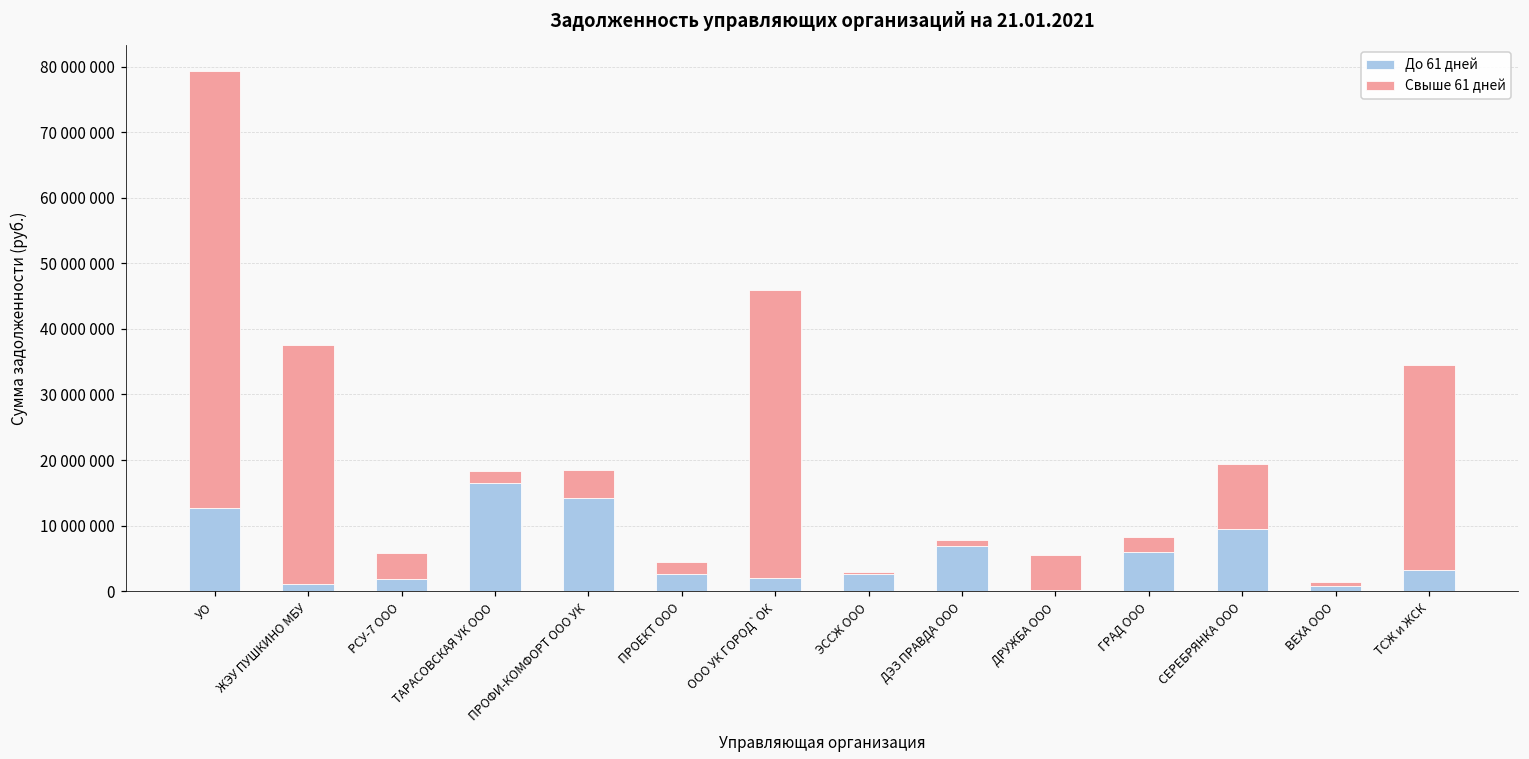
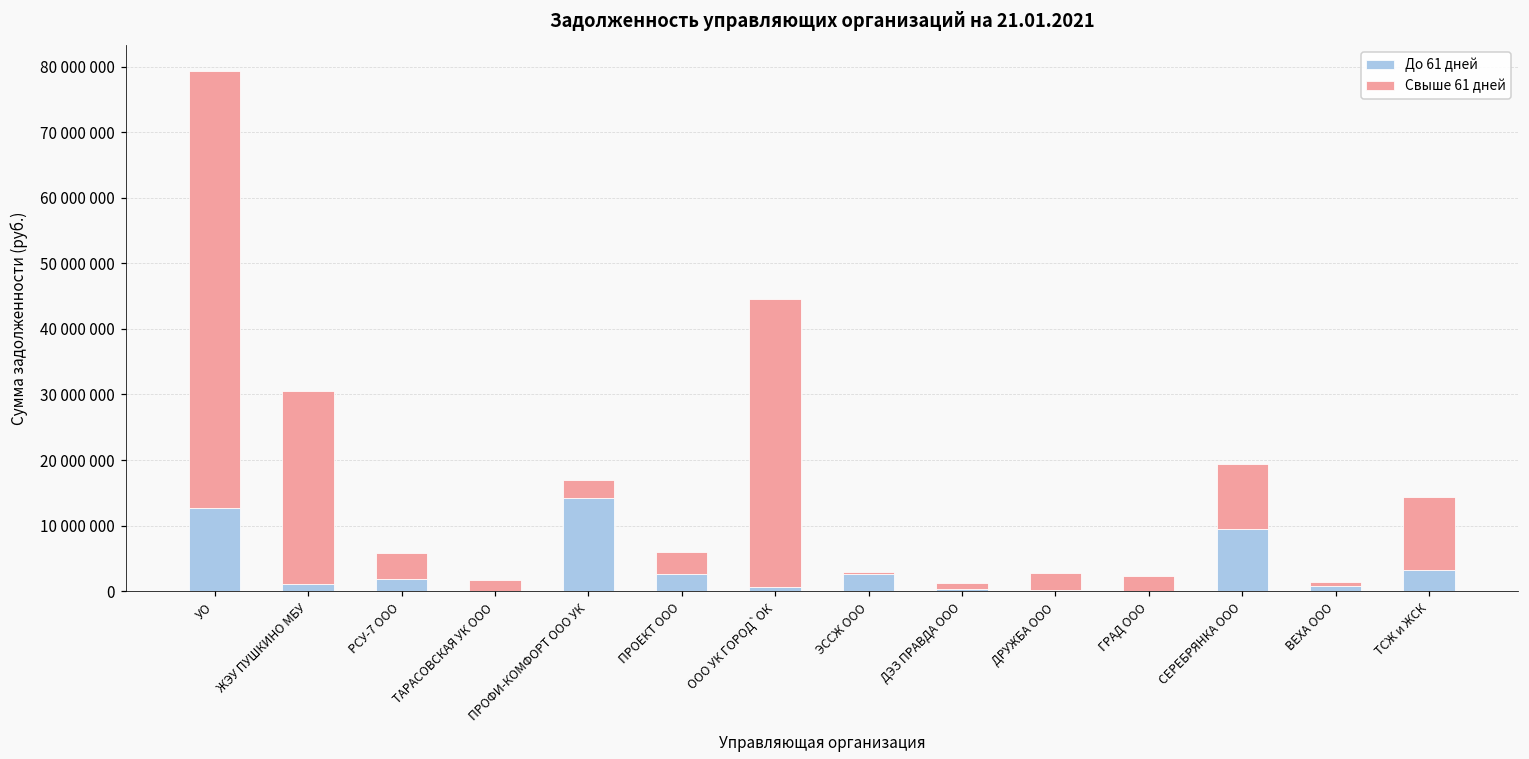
  {
    "До 61 дней": {
      "УО": 13000000,
      "ЖЭУ ПУШКИНО МБУ": 1000000,
      "РСУ-7 ООО": 2000000,
-     "ТАРАСОВСКАЯ УК ООО": 17000000,
+     "ТАРАСОВСКАЯ УК ООО": 0,
      "ПРОФИ-КОМФОРТ ООО УК": 14000000,
      "ПРОЕКТ ООО": 3000000,
-     "ООО УК ГОРОД`ОК": 2000000,
+     "ООО УК ГОРОД`ОК": 1000000,
      "ЭССЖ ООО": 3000000,
-     "ДЭЗ ПРАВДА ООО": 7000000,
-     "ГРАД ООО": 6000000,
+     "ДЭЗ ПРАВДА ООО": 0,
+     "ГРАД ООО": 0,
      "СЕРЕБРЯНКА ООО": 9000000,
      "ВЕХА ООО": 1000000,
      "ТСЖ и ЖСК": 3000000
    },
    "Свыше 61 дней": {
      "УО": 67000000,
-     "ЖЭУ ПУШКИНО МБУ": 36000000,
+     "ЖЭУ ПУШКИНО МБУ": 30000000,
      "РСУ-7 ООО": 4000000,
      "ТАРАСОВСКАЯ УК ООО": 2000000,
-     "ПРОФИ-КОМФОРТ ООО УК": 4000000,
-     "ПРОЕКТ ООО": 2000000,
+     "ПРОФИ-КОМФОРТ ООО УК": 3000000,
+     "ПРОЕКТ ООО": 3000000,
      "ООО УК ГОРОД`ОК": 44000000,
      "ДЭЗ ПРАВДА ООО": 1000000,
-     "ДРУЖБА ООО": 5000000,
+     "ДРУЖБА ООО": 2000000,
      "ГРАД ООО": 2000000,
      "СЕРЕБРЯНКА ООО": 10000000,
      "ВЕХА ООО": 1000000,
-     "ТСЖ и ЖСК": 31000000
+     "ТСЖ и ЖСК": 11000000
    }
  }
